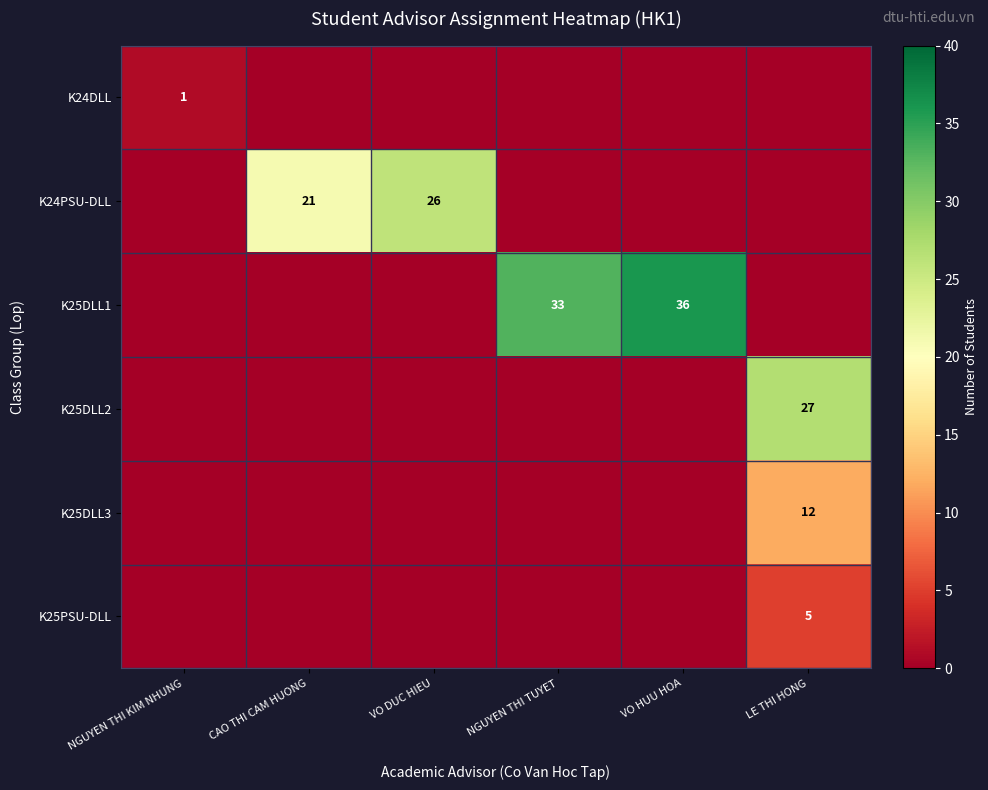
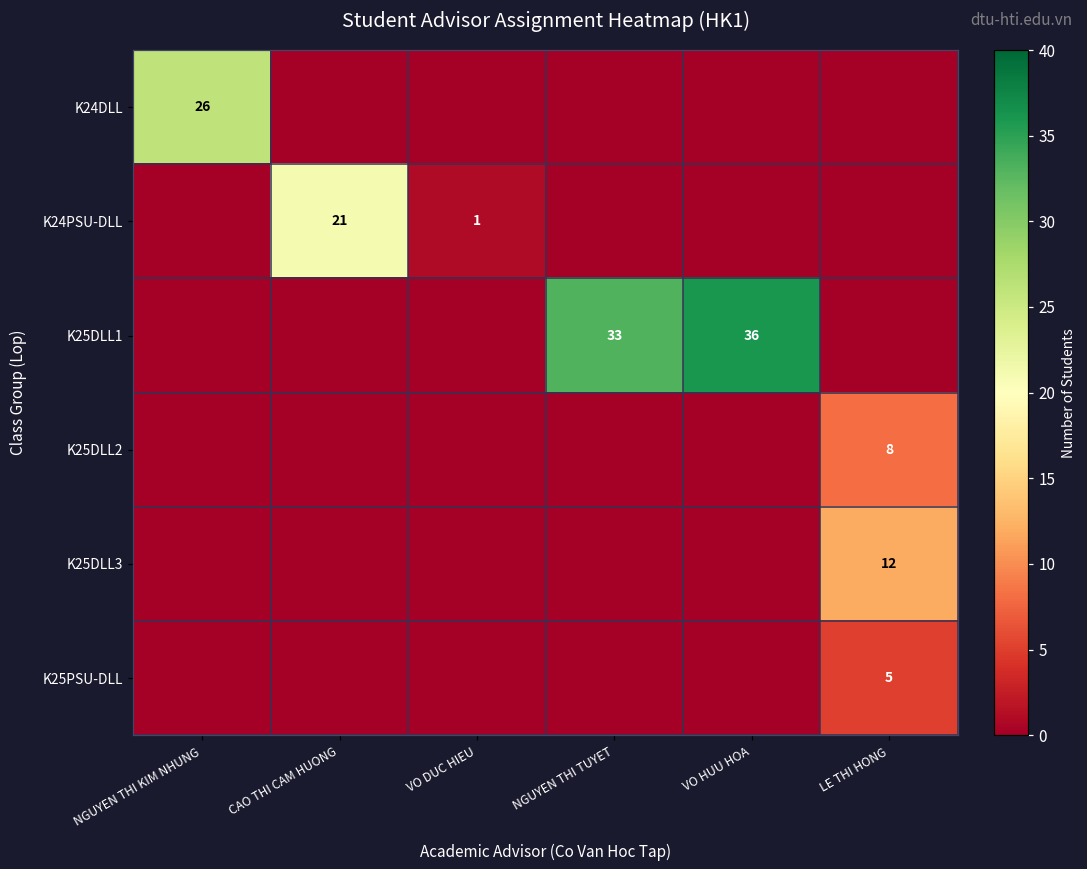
  {
    "K24DLL": {
-     "NGUYEN THI KIM NHUNG": 1
+     "NGUYEN THI KIM NHUNG": 26
    },
    "K24PSU-DLL": {
      "CAO THI CAM HUONG": 21,
-     "VO DUC HIEU": 26
+     "VO DUC HIEU": 1
    },
    "K25DLL1": {
      "NGUYEN THI TUYET": 33,
      "VO HUU HOA": 36
    },
    "K25DLL2": {
-     "LE THI HONG": 27
+     "LE THI HONG": 8
    },
    "K25DLL3": {
      "LE THI HONG": 12
    },
    "K25PSU-DLL": {
      "LE THI HONG": 5
    }
  }
